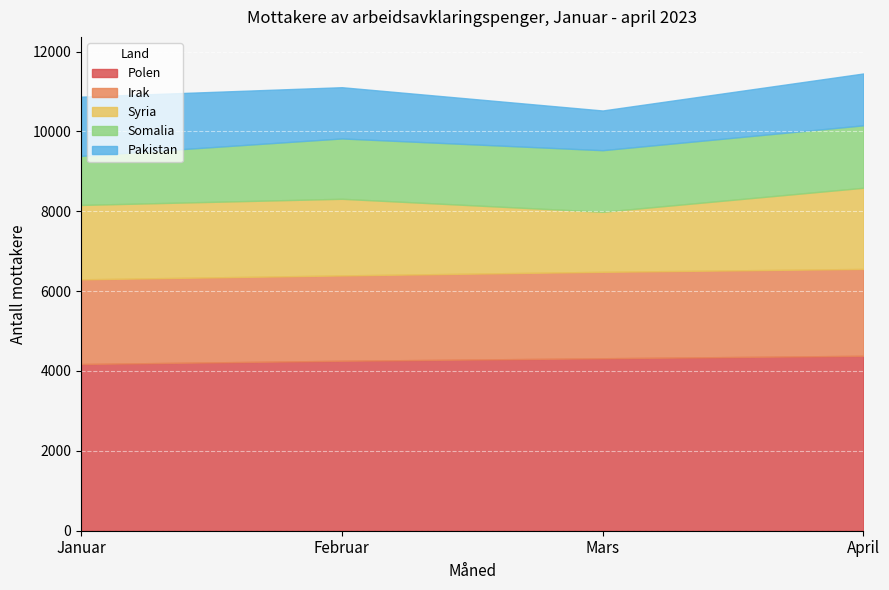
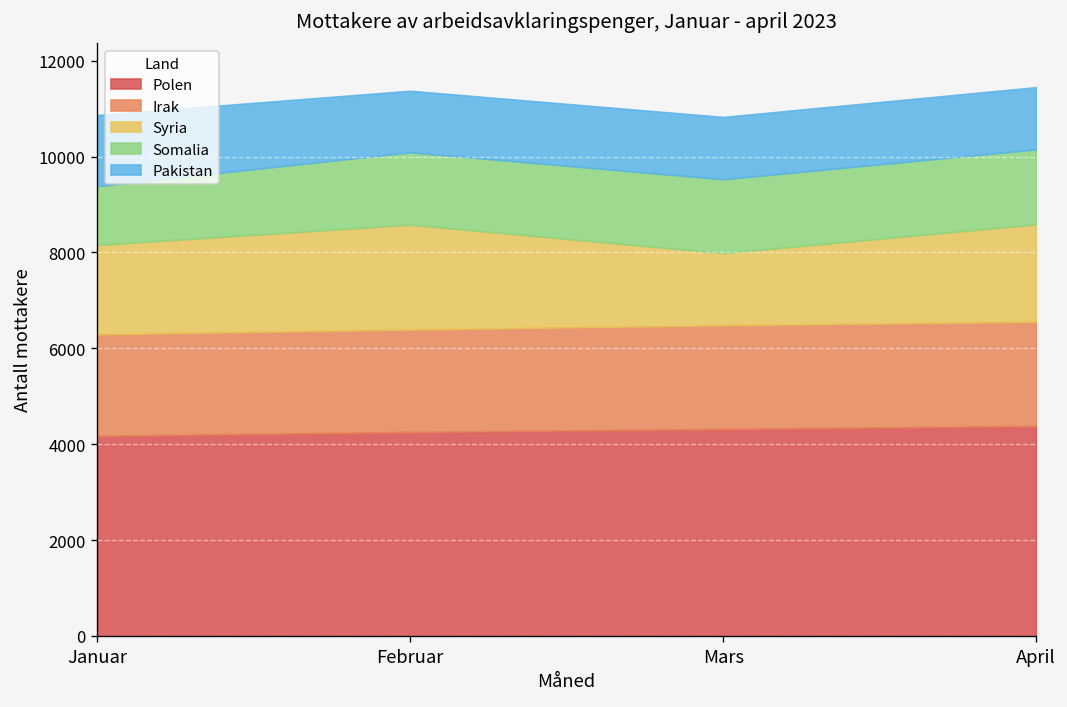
  {
    "Syria": {
      "Januar": 1900,
-     "Februar": 1900,
+     "Februar": 2200,
      "Mars": 1500,
      "April": 2000
    },
    "Somalia": {
      "Januar": 1200,
      "Februar": 1500,
      "Mars": 1500,
      "April": 1600
    },
    "Pakistan": {
      "Januar": 1500,
      "Februar": 1300,
-     "Mars": 1000,
+     "Mars": 1300,
      "April": 1300
    }
  }
